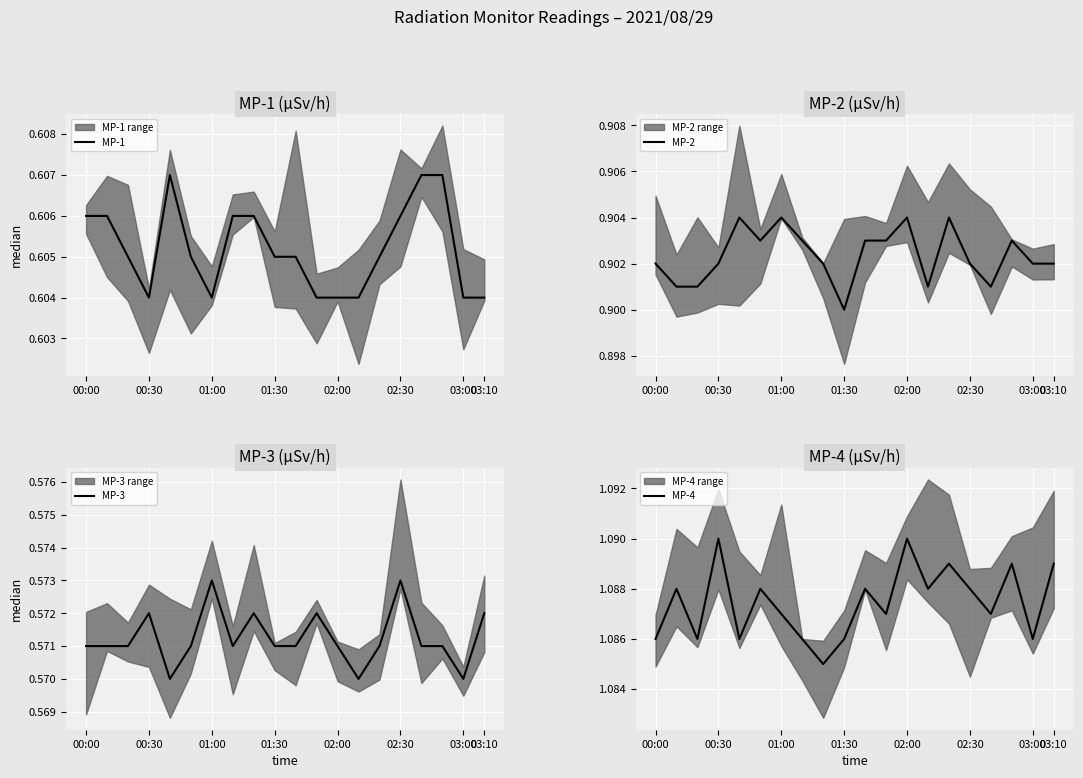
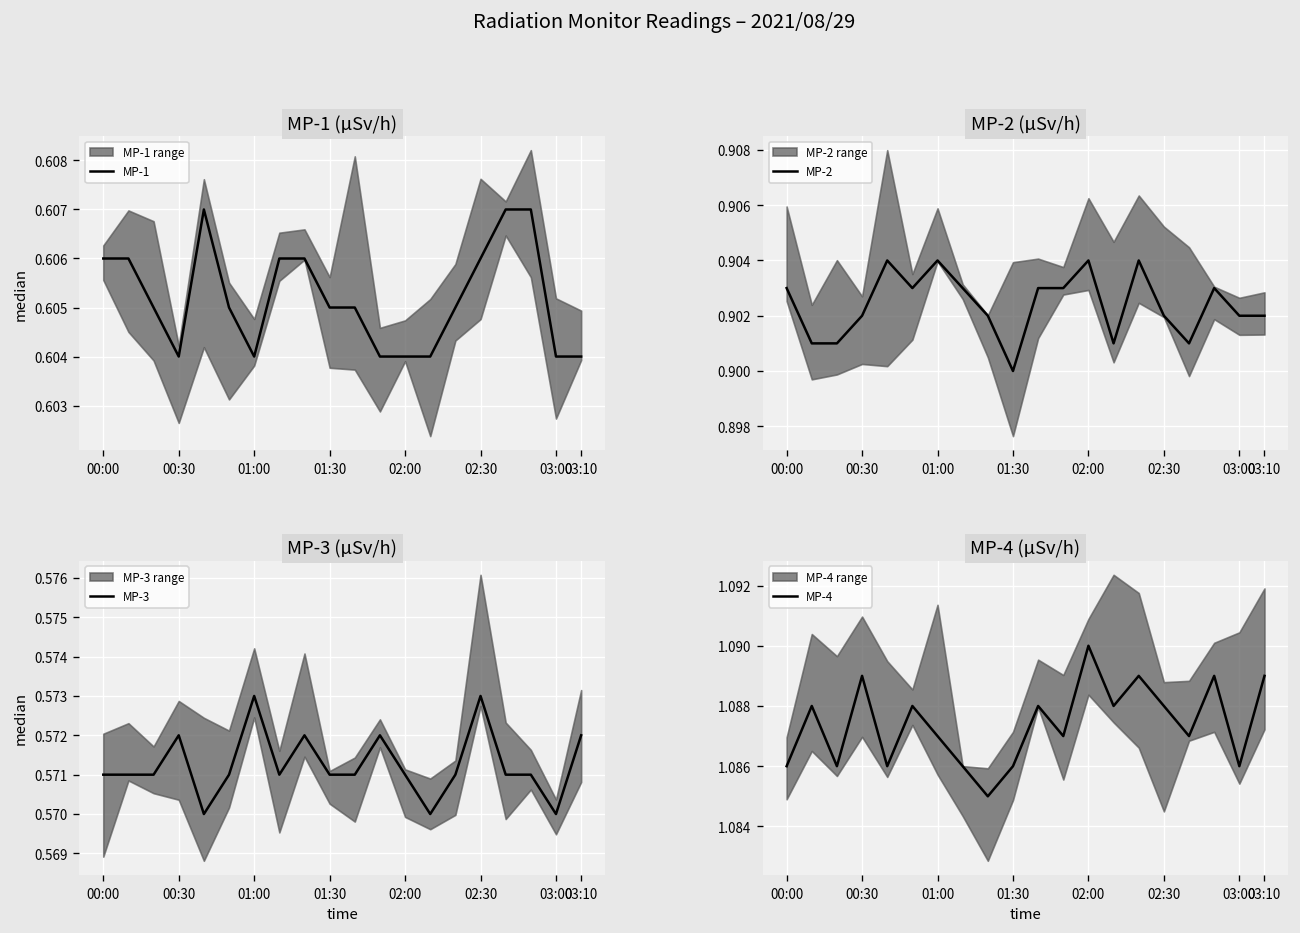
  {
    "MP-1 (µSv/h)": {
      "MP-1": {
        "00:00": 0.6060,
        "00:30": 0.6040,
        "01:00": 0.6040,
        "01:30": 0.6050,
        "02:00": 0.6040,
        "02:30": 0.6060
      }
    },
    "MP-2 (µSv/h)": {
      "MP-2": {
-       "00:00": 0.902,
+       "00:00": 0.903,
        "00:30": 0.902,
        "01:00": 0.904,
        "01:30": 0.900,
        "02:00": 0.904,
        "02:30": 0.902
      }
    },
    "MP-3 (µSv/h)": {
      "MP-3": {
        "00:00": 0.5710,
        "00:30": 0.5720,
        "01:00": 0.5730,
        "01:30": 0.5710,
        "02:00": 0.5710,
        "02:30": 0.5730
      }
    },
    "MP-4 (µSv/h)": {
      "MP-4": {
        "00:00": 1.086,
-       "00:30": 1.090,
+       "00:30": 1.089,
        "01:00": 1.087,
        "01:30": 1.086,
        "02:00": 1.090,
        "02:30": 1.088
      }
    }
  }
